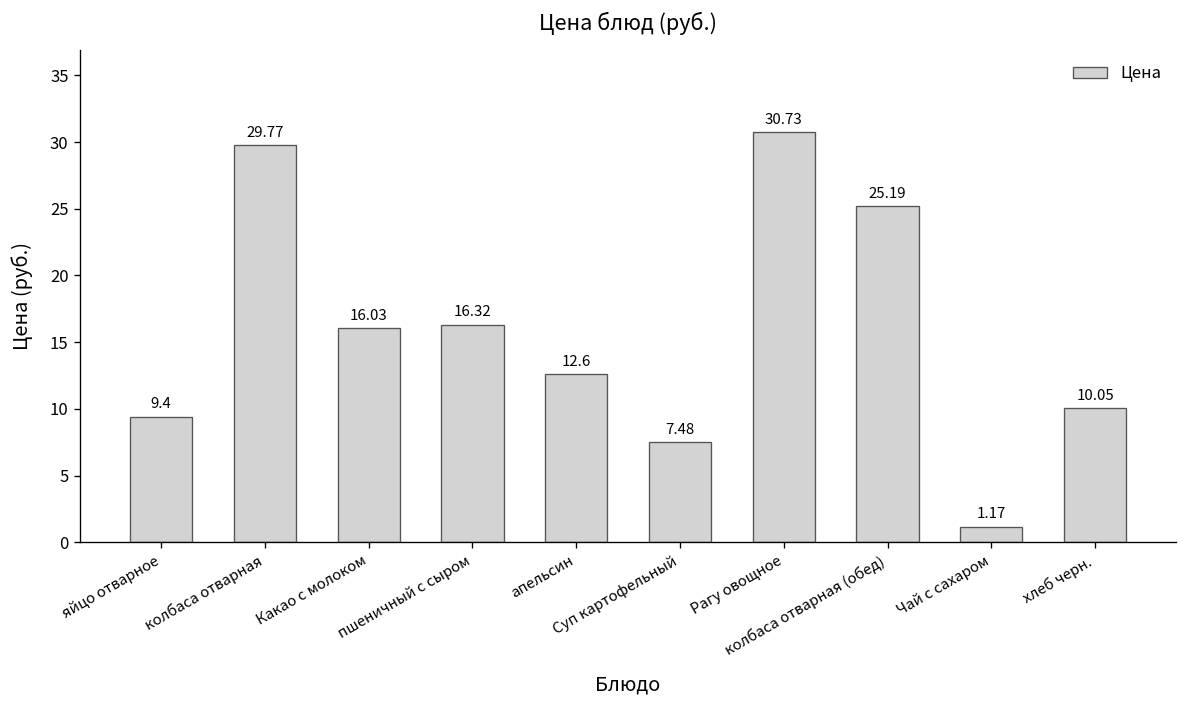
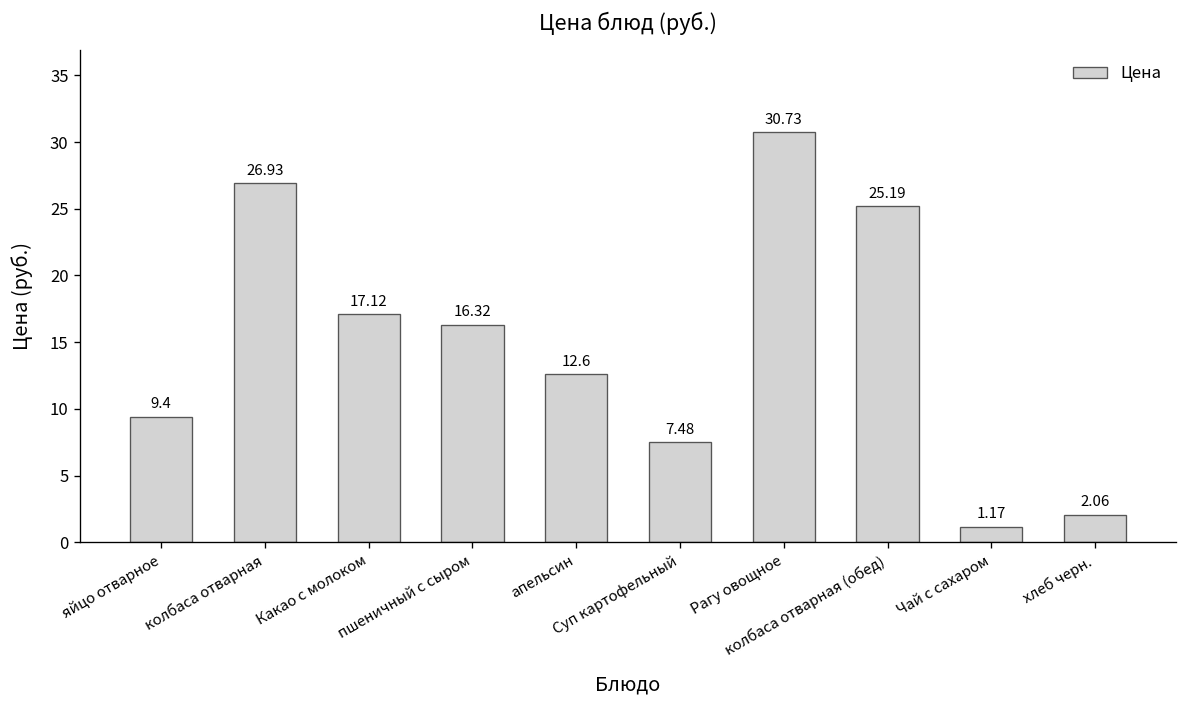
  {
    "яйцо отварное": 9.4,
-   "колбаса отварная": 29.77,
-   "Какао с молоком": 16.03,
+   "колбаса отварная": 26.93,
+   "Какао с молоком": 17.12,
    "пшеничный с сыром": 16.32,
    "апельсин": 12.6,
    "Суп картофельный": 7.48,
    "Рагу овощное": 30.73,
    "колбаса отварная (обед)": 25.19,
    "Чай с сахаром": 1.17,
-   "хлеб черн.": 10.05
+   "хлеб черн.": 2.06
  }
